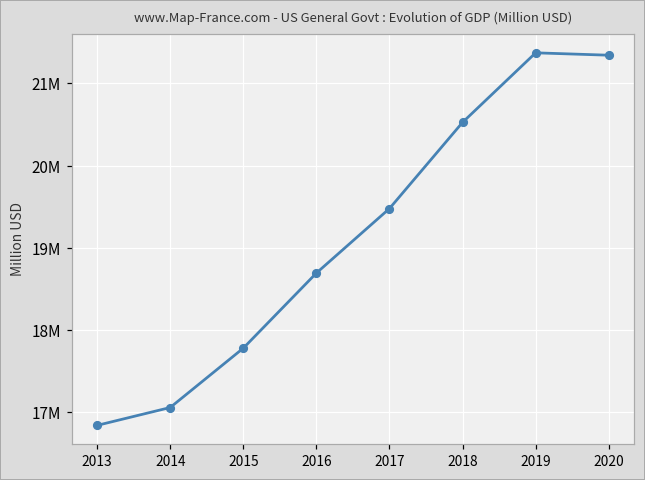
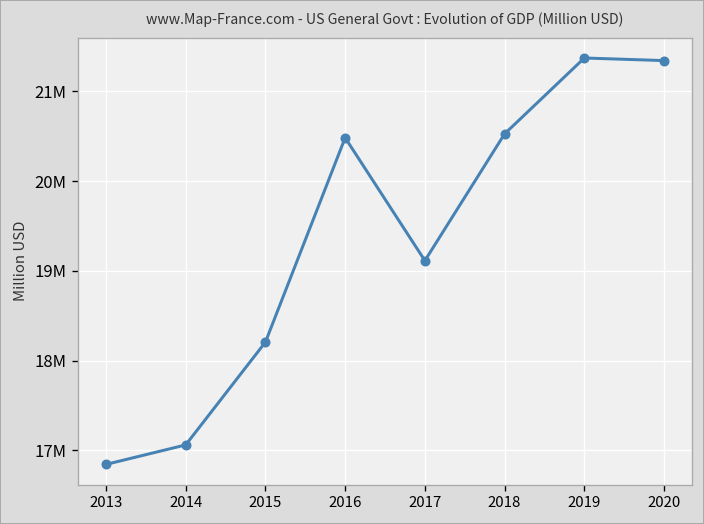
  {
    "2013": 16800000,
    "2014": 17100000,
-   "2015": 17800000,
-   "2016": 18700000,
-   "2017": 19500000,
+   "2015": 18200000,
+   "2016": 20500000,
+   "2017": 19100000,
    "2018": 20500000,
    "2019": 21400000,
    "2020": 21300000
  }
